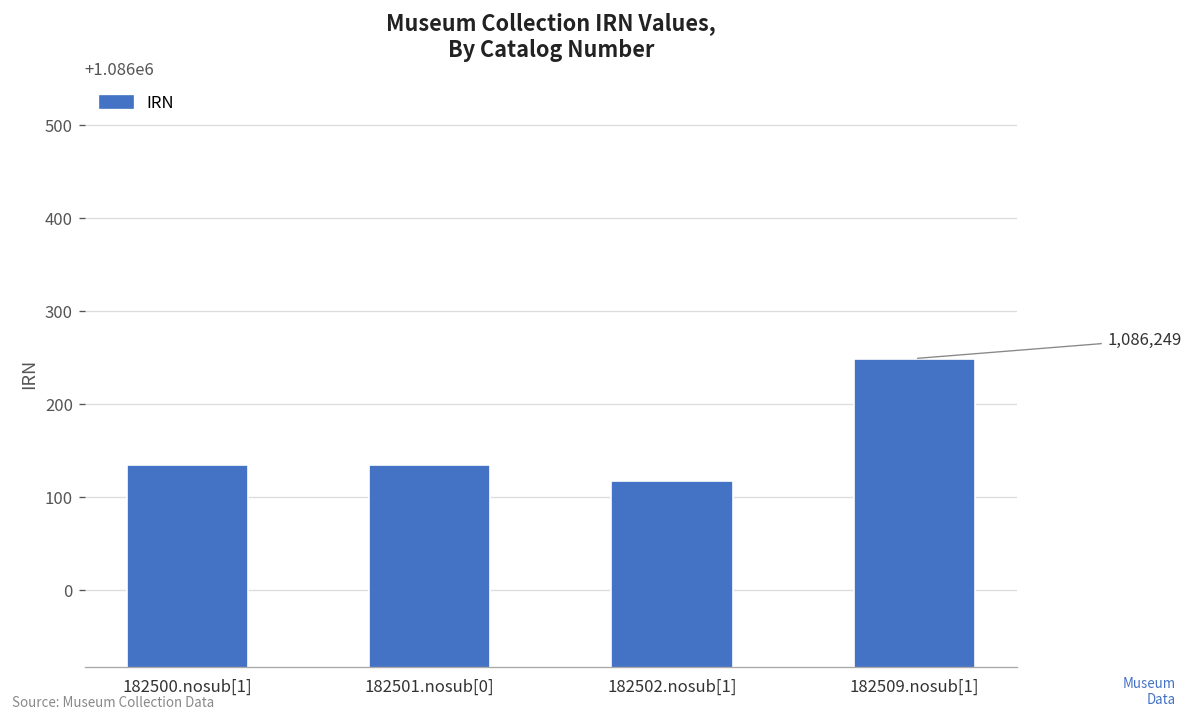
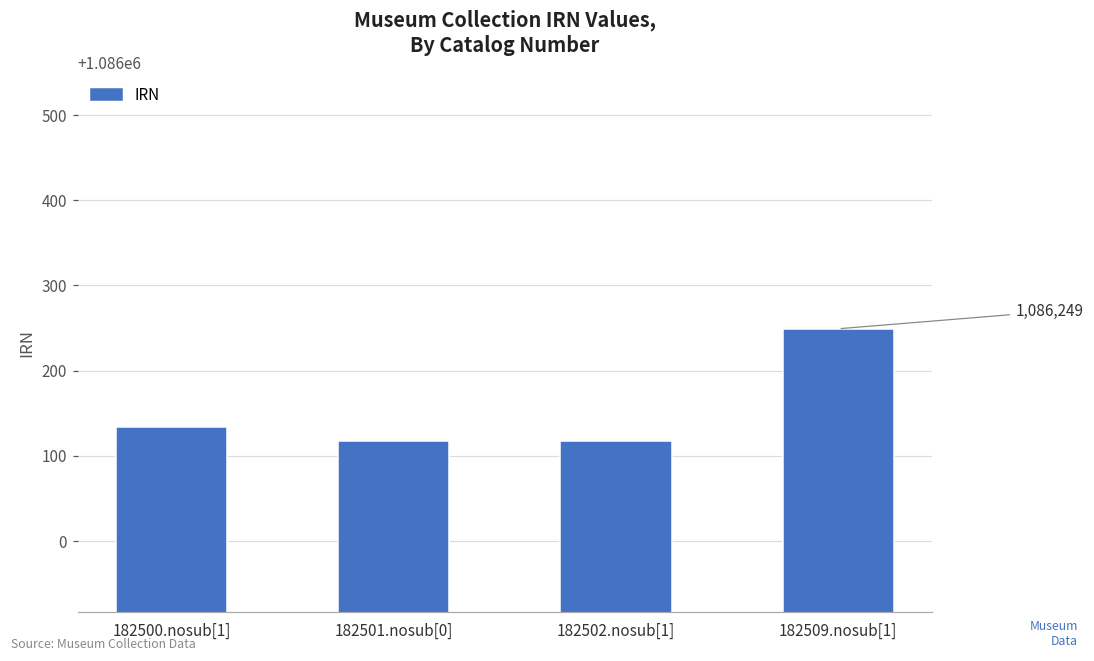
  {
    "182500.nosub[1]": 1086130,
-   "182501.nosub[0]": 1086140,
+   "182501.nosub[0]": 1086120,
    "182502.nosub[1]": 1086120
  }
